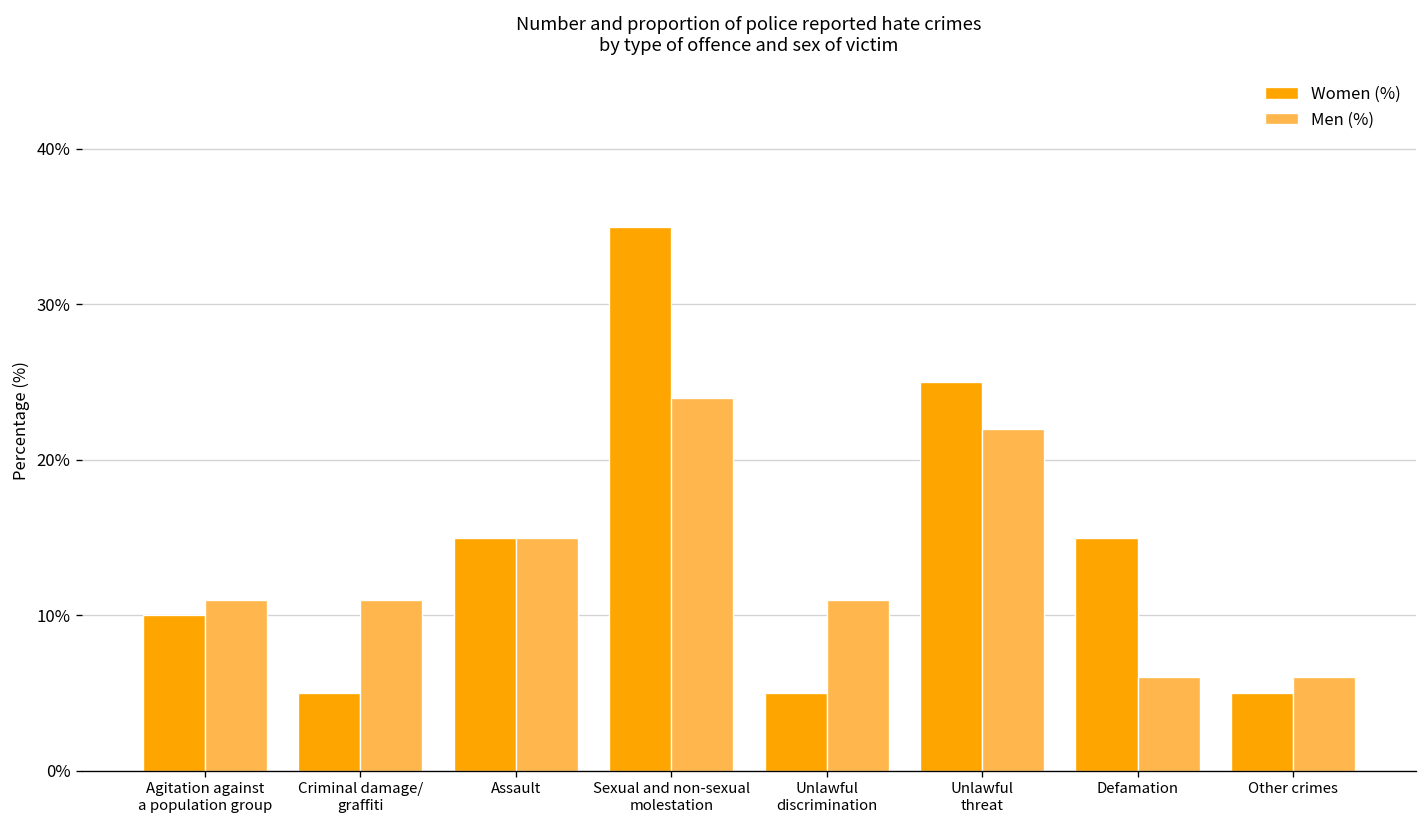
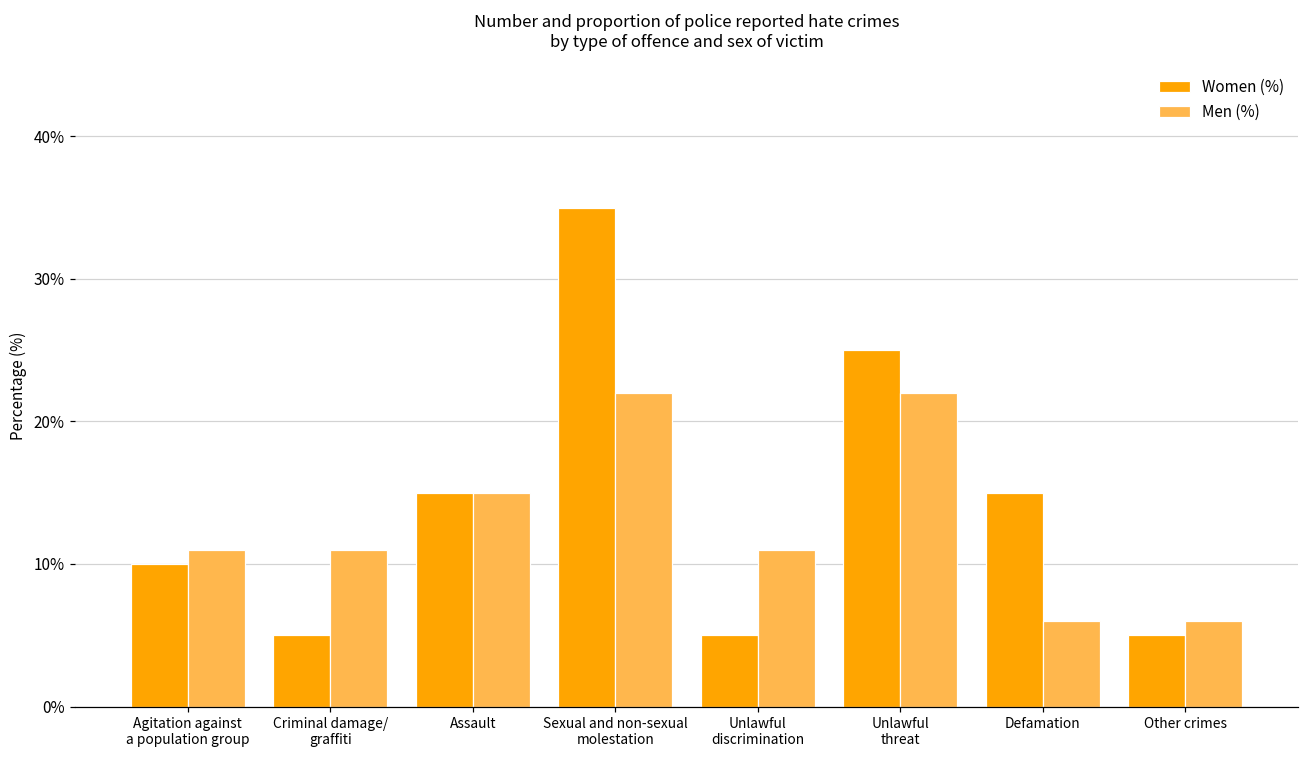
  {
    "Women (%)": {
      "Agitation against a population group": "10%",
      "Criminal damage/ graffiti": "5%",
      "Assault": "15%",
      "Sexual and non-sexual molestation": "35%",
      "Unlawful discrimination": "5%",
      "Unlawful threat": "25%",
      "Defamation": "15%",
      "Other crimes": "5%"
    },
    "Men (%)": {
      "Agitation against a population group": "11%",
      "Criminal damage/ graffiti": "11%",
      "Assault": "15%",
-     "Sexual and non-sexual molestation": "24%",
+     "Sexual and non-sexual molestation": "22%",
      "Unlawful discrimination": "11%",
      "Unlawful threat": "22%",
      "Defamation": "6%",
      "Other crimes": "6%"
    }
  }
